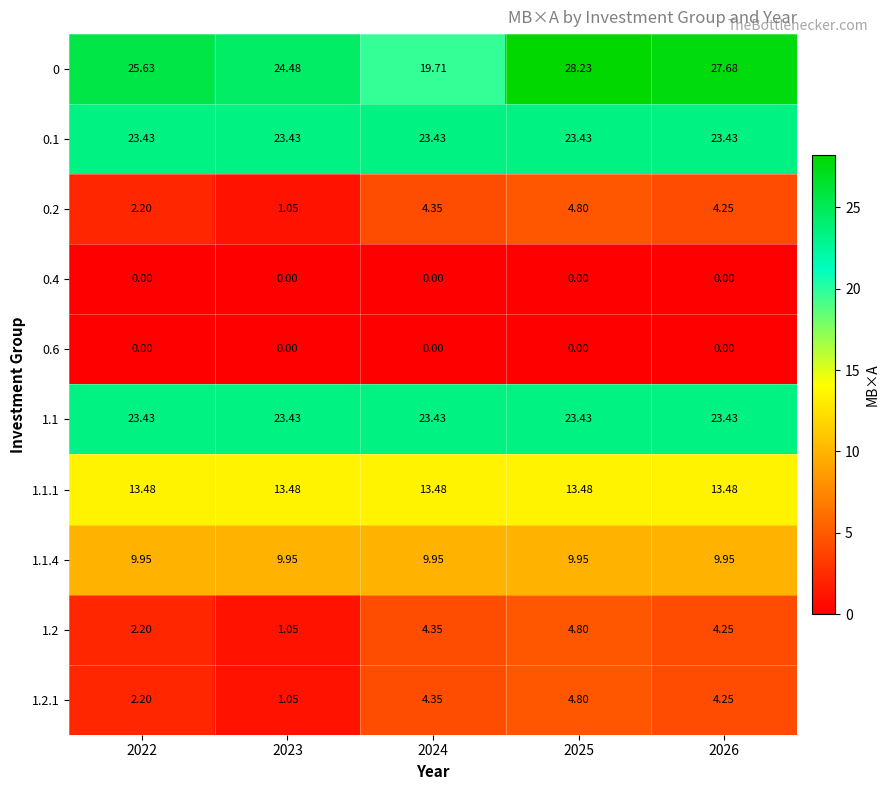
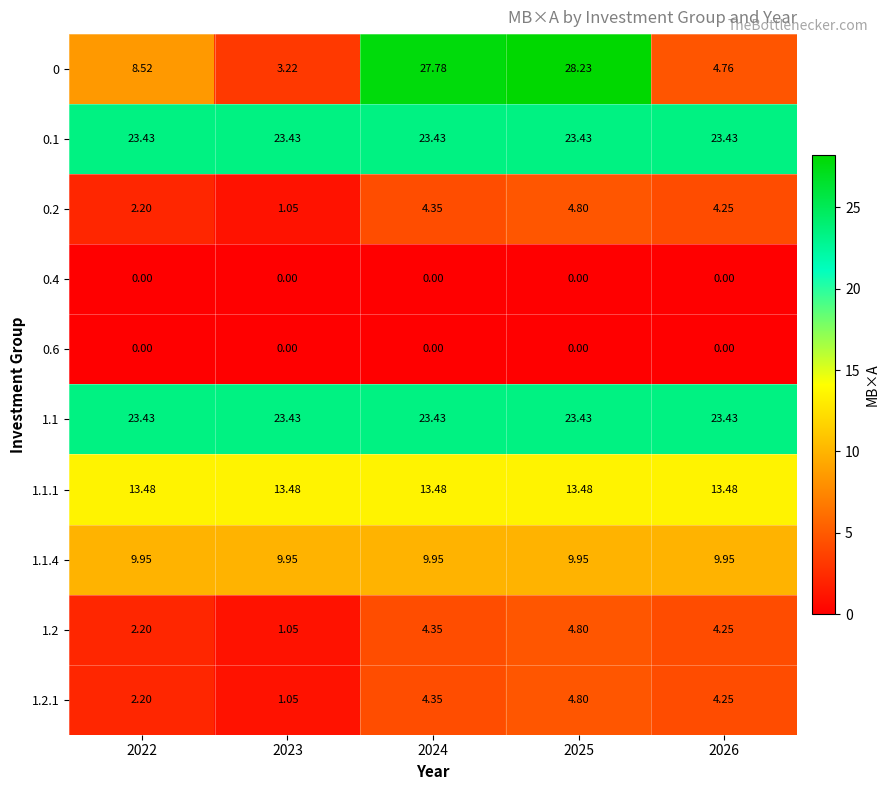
  {
    "0": {
-     "2022": 25.63,
-     "2023": 24.48,
-     "2024": 19.71,
+     "2022": 8.52,
+     "2023": 3.22,
+     "2024": 27.78,
      "2025": 28.23,
-     "2026": 27.68
+     "2026": 4.76
    },
    "0.1": {
      "2022": 23.43,
      "2023": 23.43,
      "2024": 23.43,
      "2025": 23.43,
      "2026": 23.43
    },
    "0.2": {
      "2022": 2.20,
      "2023": 1.05,
      "2024": 4.35,
      "2025": 4.80,
      "2026": 4.25
    },
    "0.4": {
      "2022": 0.00,
      "2023": 0.00,
      "2024": 0.00,
      "2025": 0.00,
      "2026": 0.00
    },
    "0.6": {
      "2022": 0.00,
      "2023": 0.00,
      "2024": 0.00,
      "2025": 0.00,
      "2026": 0.00
    },
    "1.1": {
      "2022": 23.43,
      "2023": 23.43,
      "2024": 23.43,
      "2025": 23.43,
      "2026": 23.43
    },
    "1.1.1": {
      "2022": 13.48,
      "2023": 13.48,
      "2024": 13.48,
      "2025": 13.48,
      "2026": 13.48
    },
    "1.1.4": {
      "2022": 9.95,
      "2023": 9.95,
      "2024": 9.95,
      "2025": 9.95,
      "2026": 9.95
    },
    "1.2": {
      "2022": 2.20,
      "2023": 1.05,
      "2024": 4.35,
      "2025": 4.80,
      "2026": 4.25
    },
    "1.2.1": {
      "2022": 2.20,
      "2023": 1.05,
      "2024": 4.35,
      "2025": 4.80,
      "2026": 4.25
    }
  }
